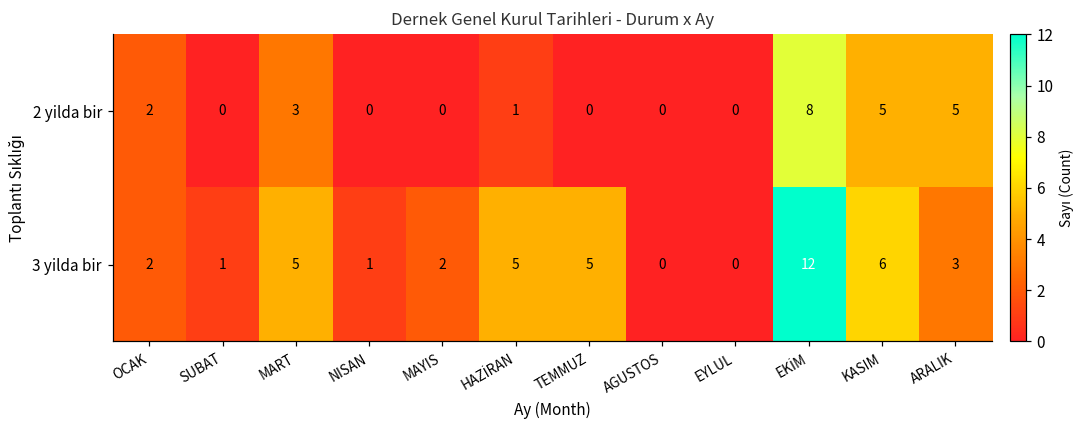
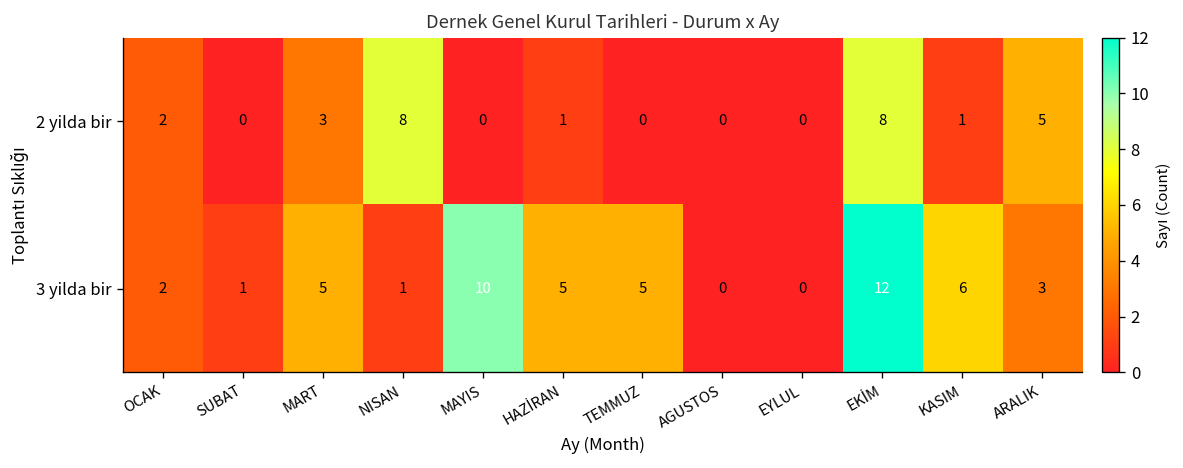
  {
    "2 yilda bir": {
      "OCAK": 2,
      "SUBAT": 0,
      "MART": 3,
-     "NISAN": 0,
+     "NISAN": 8,
      "MAYIS": 0,
      "HAZİRAN": 1,
      "TEMMUZ": 0,
      "AGUSTOS": 0,
      "EYLUL": 0,
      "EKİM": 8,
-     "KASIM": 5,
+     "KASIM": 1,
      "ARALIK": 5
    },
    "3 yilda bir": {
      "OCAK": 2,
      "SUBAT": 1,
      "MART": 5,
      "NISAN": 1,
-     "MAYIS": 2,
+     "MAYIS": 10,
      "HAZİRAN": 5,
      "TEMMUZ": 5,
      "AGUSTOS": 0,
      "EYLUL": 0,
      "EKİM": 12,
      "KASIM": 6,
      "ARALIK": 3
    }
  }
